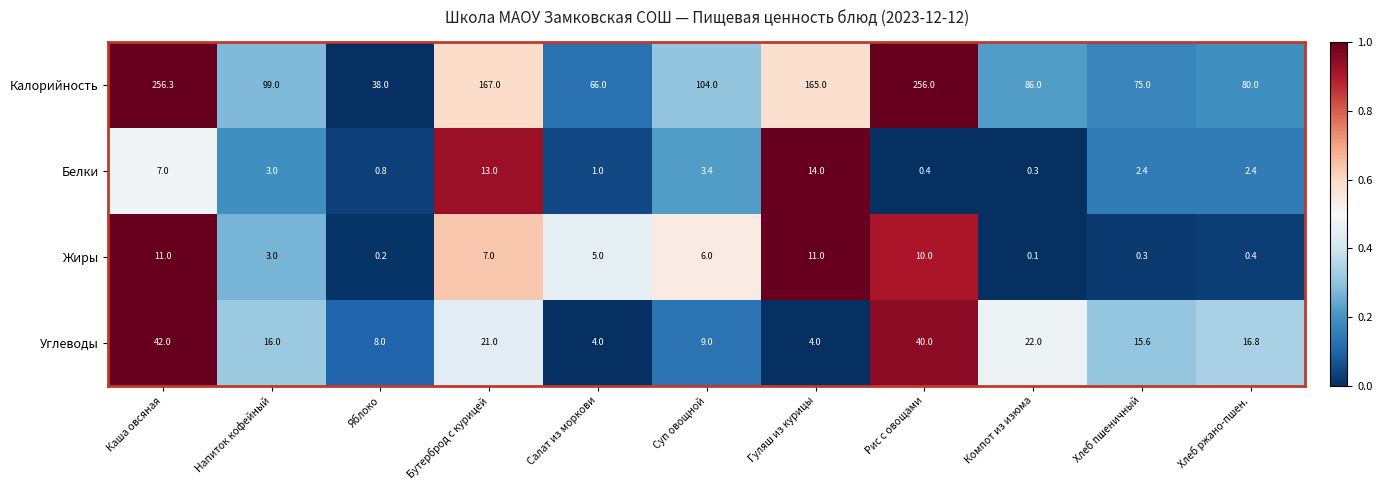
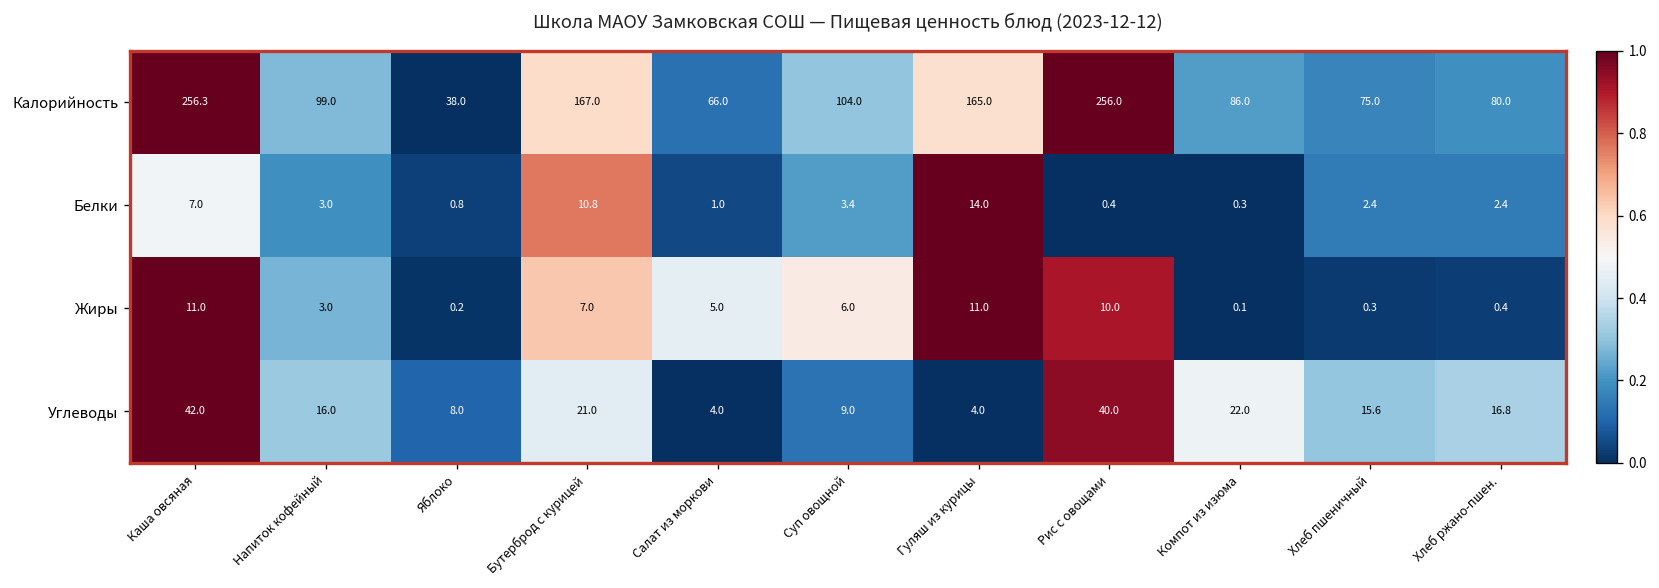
  {
    "Калорийность": {
      "Каша овсяная": 256.3,
      "Напиток кофейный": 99.0,
      "Яблоко": 38.0,
      "Бутерброд с курицей": 167.0,
      "Салат из моркови": 66.0,
      "Суп овощной": 104.0,
      "Гуляш из курицы": 165.0,
      "Рис с овощами": 256.0,
      "Компот из изюма": 86.0,
      "Хлеб пшеничный": 75.0,
      "Хлеб ржано-пшен.": 80.0
    },
    "Белки": {
      "Каша овсяная": 7.0,
      "Напиток кофейный": 3.0,
      "Яблоко": 0.8,
-     "Бутерброд с курицей": 13.0,
+     "Бутерброд с курицей": 10.8,
      "Салат из моркови": 1.0,
      "Суп овощной": 3.4,
      "Гуляш из курицы": 14.0,
      "Рис с овощами": 0.4,
      "Компот из изюма": 0.3,
      "Хлеб пшеничный": 2.4,
      "Хлеб ржано-пшен.": 2.4
    },
    "Жиры": {
      "Каша овсяная": 11.0,
      "Напиток кофейный": 3.0,
      "Яблоко": 0.2,
      "Бутерброд с курицей": 7.0,
      "Салат из моркови": 5.0,
      "Суп овощной": 6.0,
      "Гуляш из курицы": 11.0,
      "Рис с овощами": 10.0,
      "Компот из изюма": 0.1,
      "Хлеб пшеничный": 0.3,
      "Хлеб ржано-пшен.": 0.4
    },
    "Углеводы": {
      "Каша овсяная": 42.0,
      "Напиток кофейный": 16.0,
      "Яблоко": 8.0,
      "Бутерброд с курицей": 21.0,
      "Салат из моркови": 4.0,
      "Суп овощной": 9.0,
      "Гуляш из курицы": 4.0,
      "Рис с овощами": 40.0,
      "Компот из изюма": 22.0,
      "Хлеб пшеничный": 15.6,
      "Хлеб ржано-пшен.": 16.8
    }
  }
